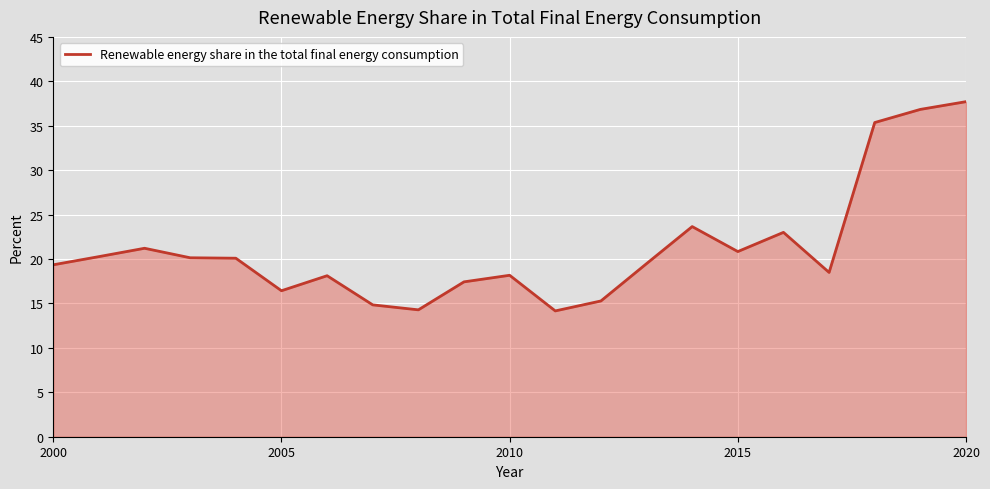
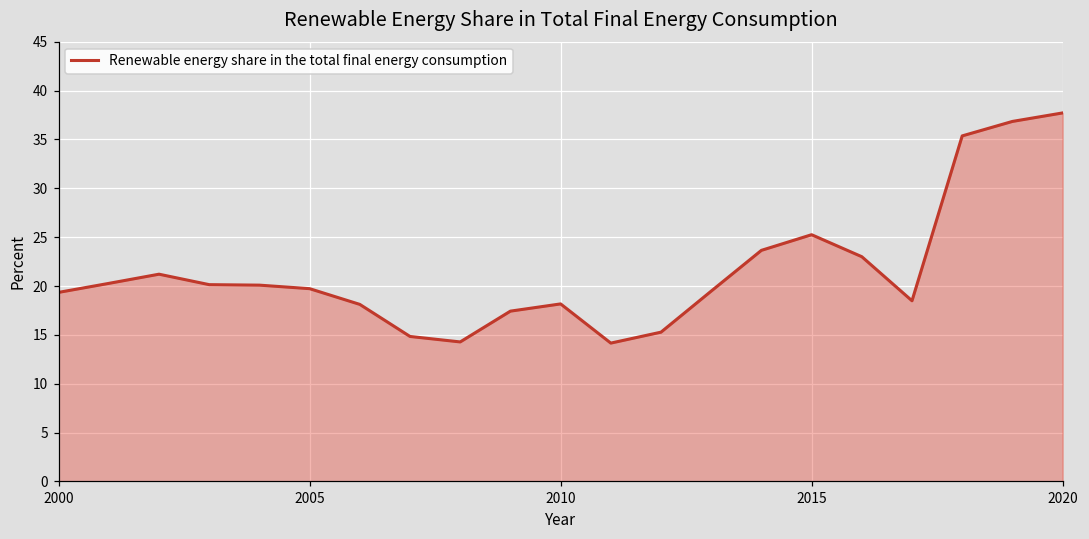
  {
    "2000": 19,
-   "2005": 16,
+   "2005": 20,
    "2010": 18,
-   "2015": 21,
+   "2015": 25,
    "2020": 38
  }
